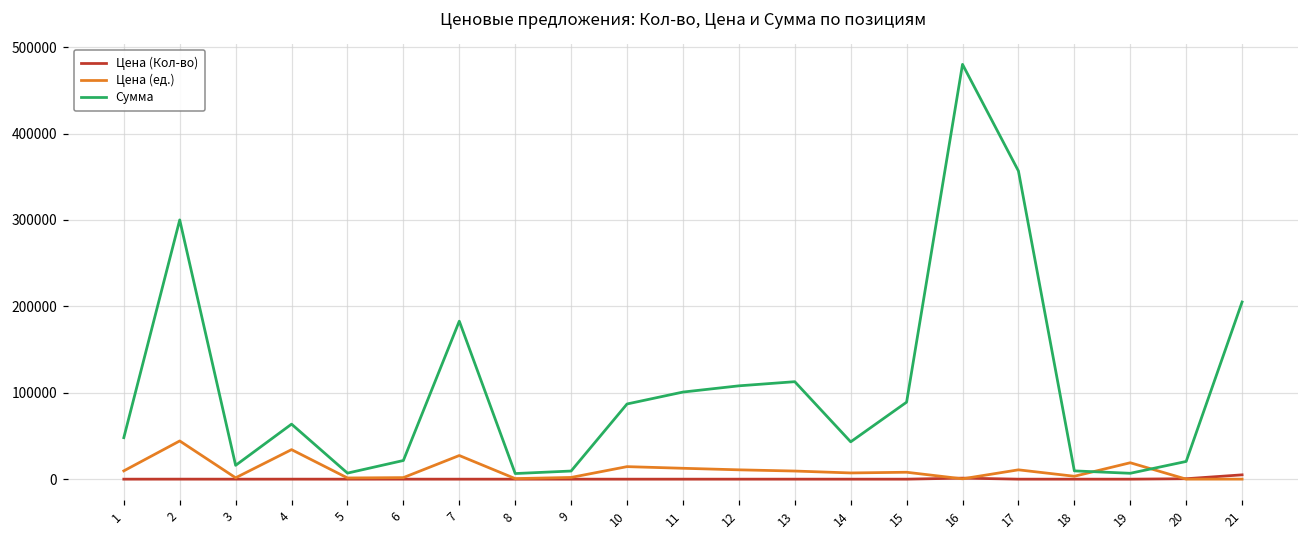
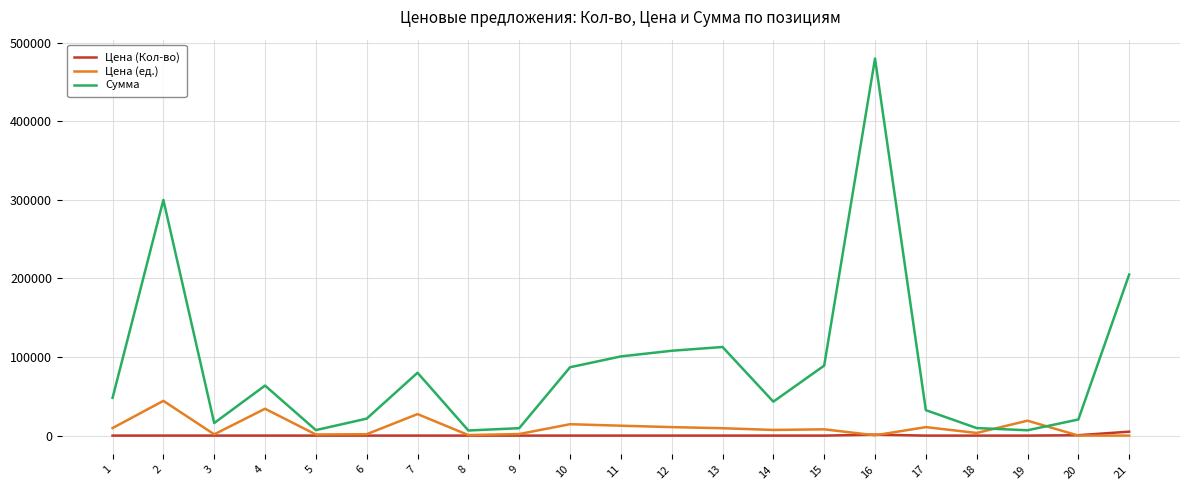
  {
    "Цена (Кол-во)": {
      "1": 0,
      "2": 0,
      "4": 0,
      "7": 0,
      "10": 0,
      "11": 0,
      "12": 0,
      "13": 0,
      "14": 0,
      "15": 0,
      "17": 0,
      "18": 0,
      "19": 0,
      "21": 10000
    },
    "Цена (ед.)": {
      "1": 10000,
      "2": 40000,
      "4": 30000,
      "7": 30000,
      "10": 10000,
      "11": 10000,
      "12": 10000,
      "13": 10000,
      "14": 10000,
      "15": 10000,
      "17": 10000,
      "18": 0,
      "19": 20000,
      "21": 0
    },
    "Сумма": {
      "1": 50000,
      "2": 300000,
      "3": 20000,
      "4": 60000,
      "5": 10000,
      "6": 20000,
-     "7": 180000,
+     "7": 80000,
      "8": 10000,
      "9": 10000,
      "10": 90000,
      "11": 100000,
      "12": 110000,
      "13": 110000,
      "14": 40000,
      "15": 90000,
      "16": 480000,
-     "17": 360000,
+     "17": 30000,
      "18": 10000,
      "19": 10000,
      "20": 20000,
      "21": 210000
    }
  }
